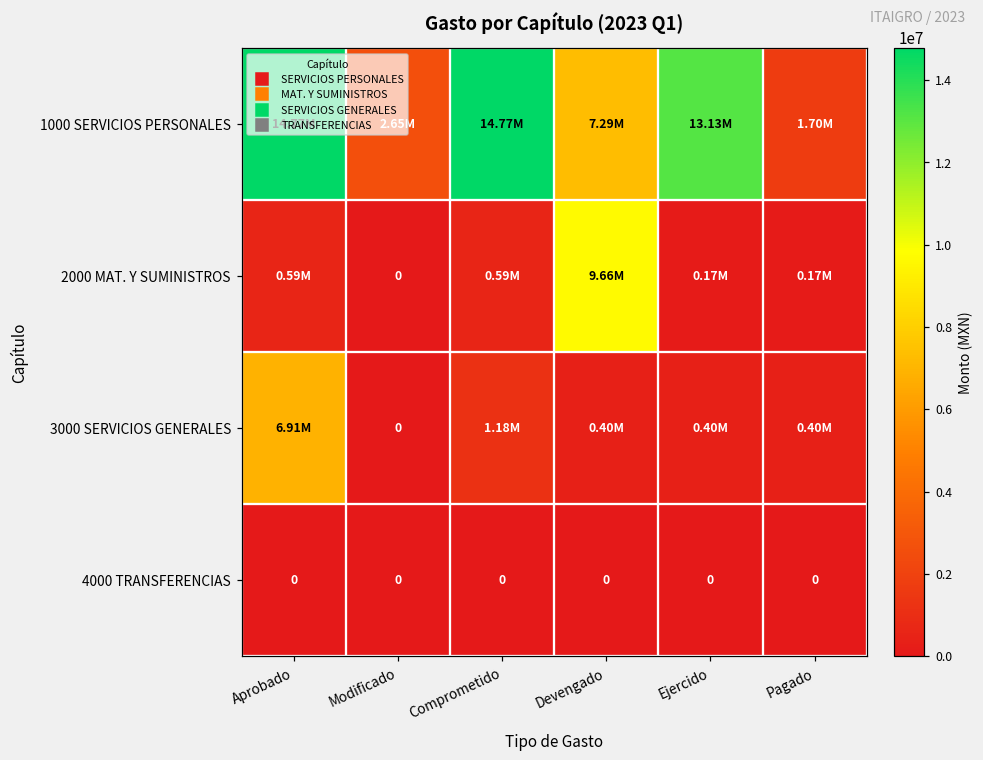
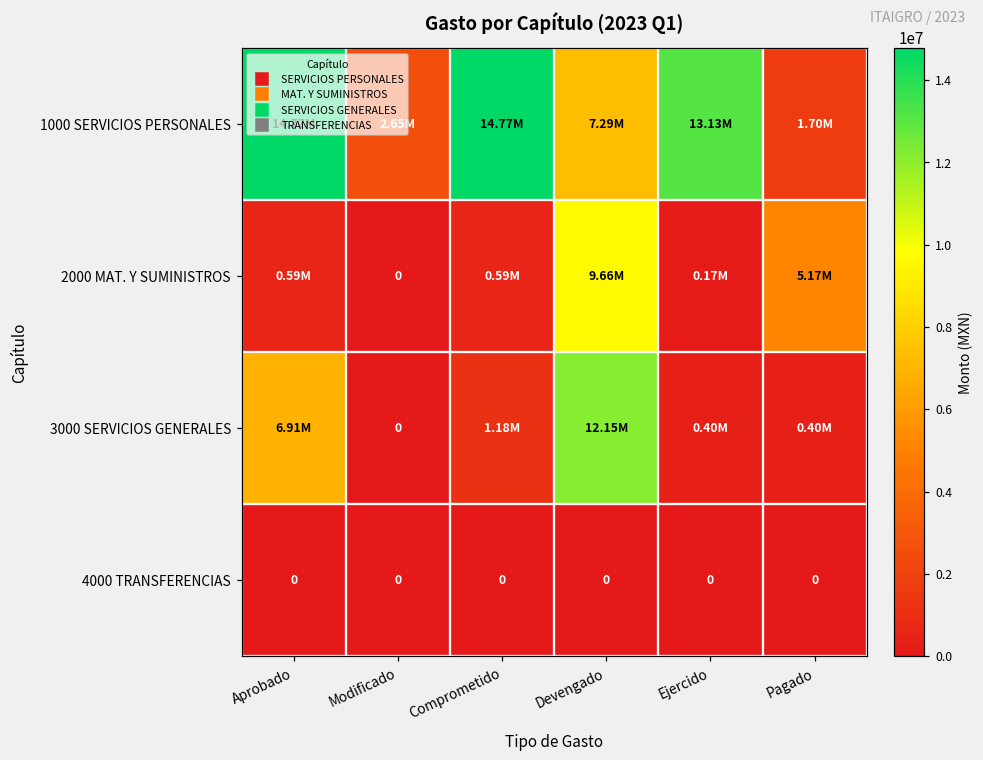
  {
    "1000 SERVICIOS PERSONALES": {
      "Comprometido": "14.77M",
      "Devengado": "7.29M",
      "Ejercido": "13.13M",
      "Pagado": "1.70M"
    },
    "2000 MAT. Y SUMINISTROS": {
      "Aprobado": "0.59M",
      "Modificado": "0",
      "Comprometido": "0.59M",
      "Devengado": "9.66M",
      "Ejercido": "0.17M",
-     "Pagado": "0.17M"
+     "Pagado": "5.17M"
    },
    "3000 SERVICIOS GENERALES": {
      "Aprobado": "6.91M",
      "Modificado": "0",
      "Comprometido": "1.18M",
-     "Devengado": "0.40M",
+     "Devengado": "12.15M",
      "Ejercido": "0.40M",
      "Pagado": "0.40M"
    },
    "4000 TRANSFERENCIAS": {
      "Aprobado": "0",
      "Modificado": "0",
      "Comprometido": "0",
      "Devengado": "0",
      "Ejercido": "0",
      "Pagado": "0"
    }
  }
